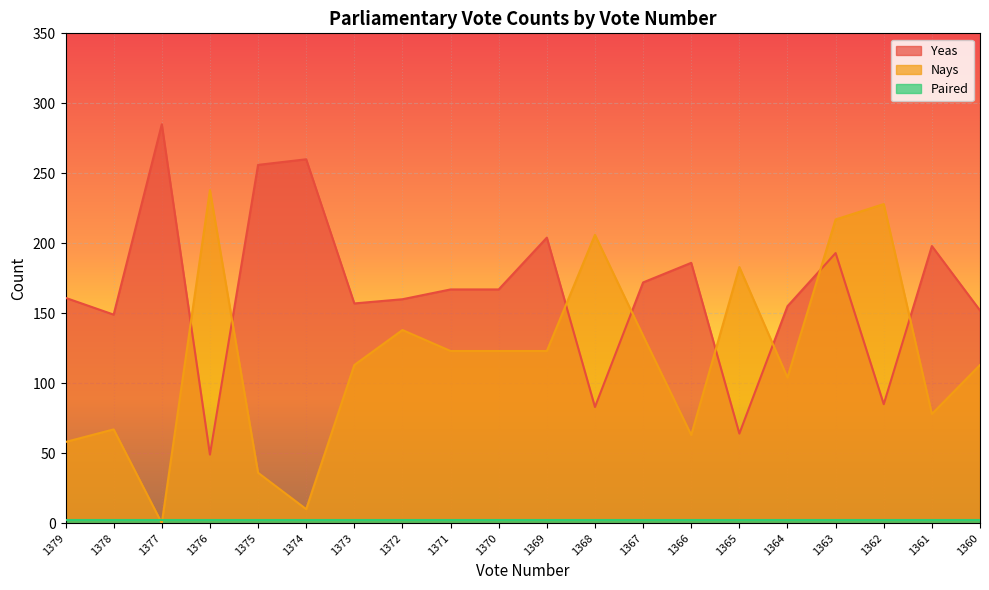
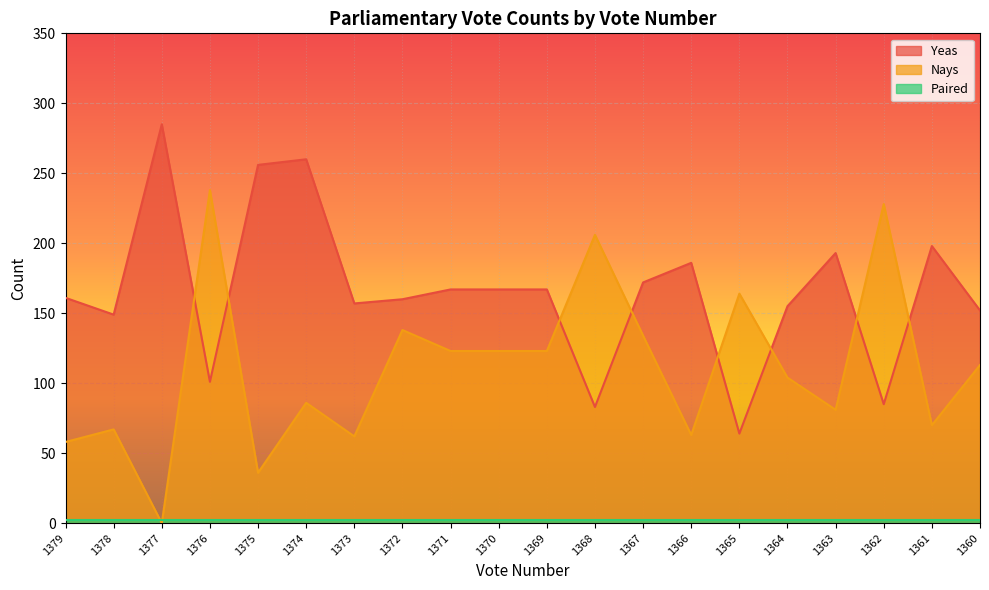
  {
    "Yeas": {
      "1379": 161,
      "1378": 149,
      "1377": 285,
-     "1376": 49,
+     "1376": 101,
      "1375": 256,
      "1374": 260,
      "1373": 157,
      "1372": 160,
      "1371": 167,
      "1370": 167,
-     "1369": 204,
+     "1369": 167,
      "1368": 83,
      "1367": 172,
      "1366": 186,
      "1365": 64,
      "1364": 155,
      "1363": 193,
      "1362": 85,
      "1361": 198,
      "1360": 152
    },
    "Nays": {
      "1379": 58,
      "1378": 67,
      "1377": 0,
      "1376": 238,
      "1375": 36,
-     "1374": 10,
-     "1373": 113,
+     "1374": 86,
+     "1373": 62,
      "1372": 138,
      "1371": 123,
      "1370": 123,
      "1369": 123,
      "1368": 206,
      "1367": 134,
      "1366": 63,
-     "1365": 183,
+     "1365": 164,
      "1364": 104,
-     "1363": 217,
+     "1363": 81,
      "1362": 228,
-     "1361": 78,
+     "1361": 70,
      "1360": 113
    },
    "Paired": {
      "1379": 2,
      "1378": 2,
      "1377": 2,
      "1376": 2,
      "1375": 2,
      "1374": 2,
      "1373": 2,
      "1372": 2,
      "1371": 2,
      "1370": 2,
      "1369": 2,
      "1368": 2,
      "1367": 2,
      "1366": 2,
      "1365": 2,
      "1364": 2,
      "1363": 2,
      "1362": 2,
      "1361": 2,
      "1360": 2
    }
  }
